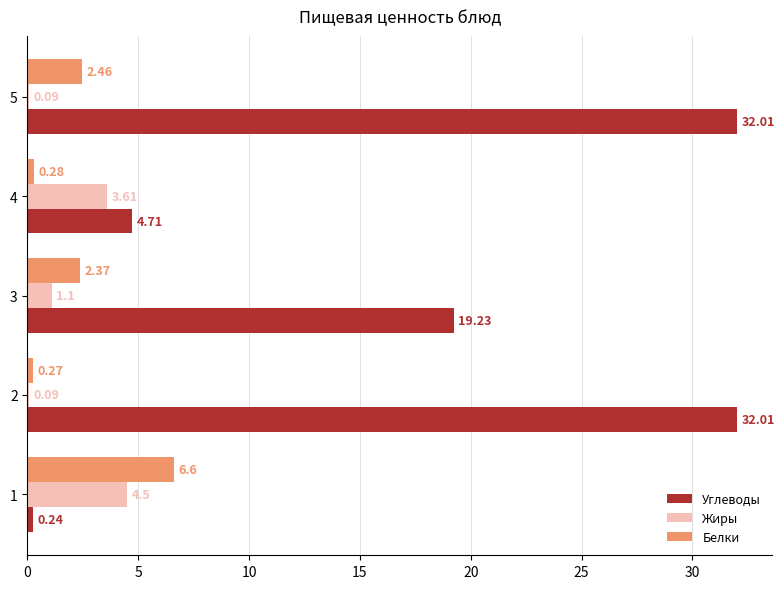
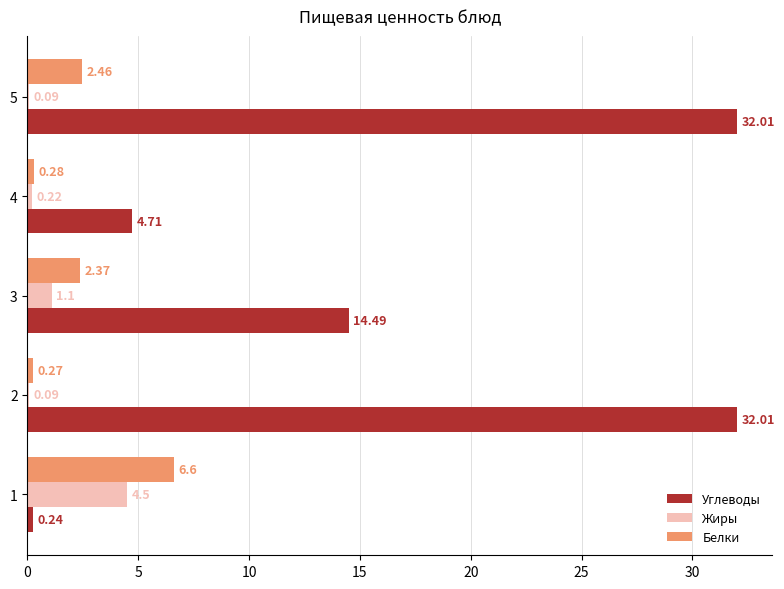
  {
    "Углеводы": {
      "5": 32.01,
      "4": 4.71,
-     "3": 19.23,
+     "3": 14.49,
      "2": 32.01,
      "1": 0.24
    },
    "Жиры": {
      "5": 0.09,
-     "4": 3.61,
+     "4": 0.22,
      "3": 1.1,
      "2": 0.09,
      "1": 4.5
    },
    "Белки": {
      "5": 2.46,
      "4": 0.28,
      "3": 2.37,
      "2": 0.27,
      "1": 6.6
    }
  }
